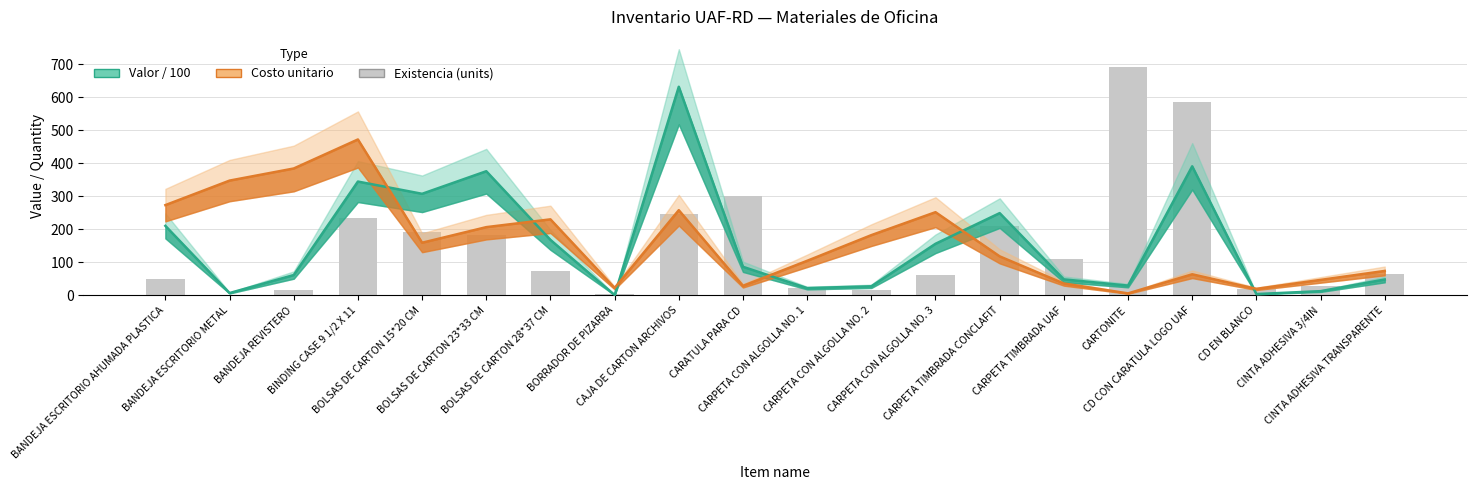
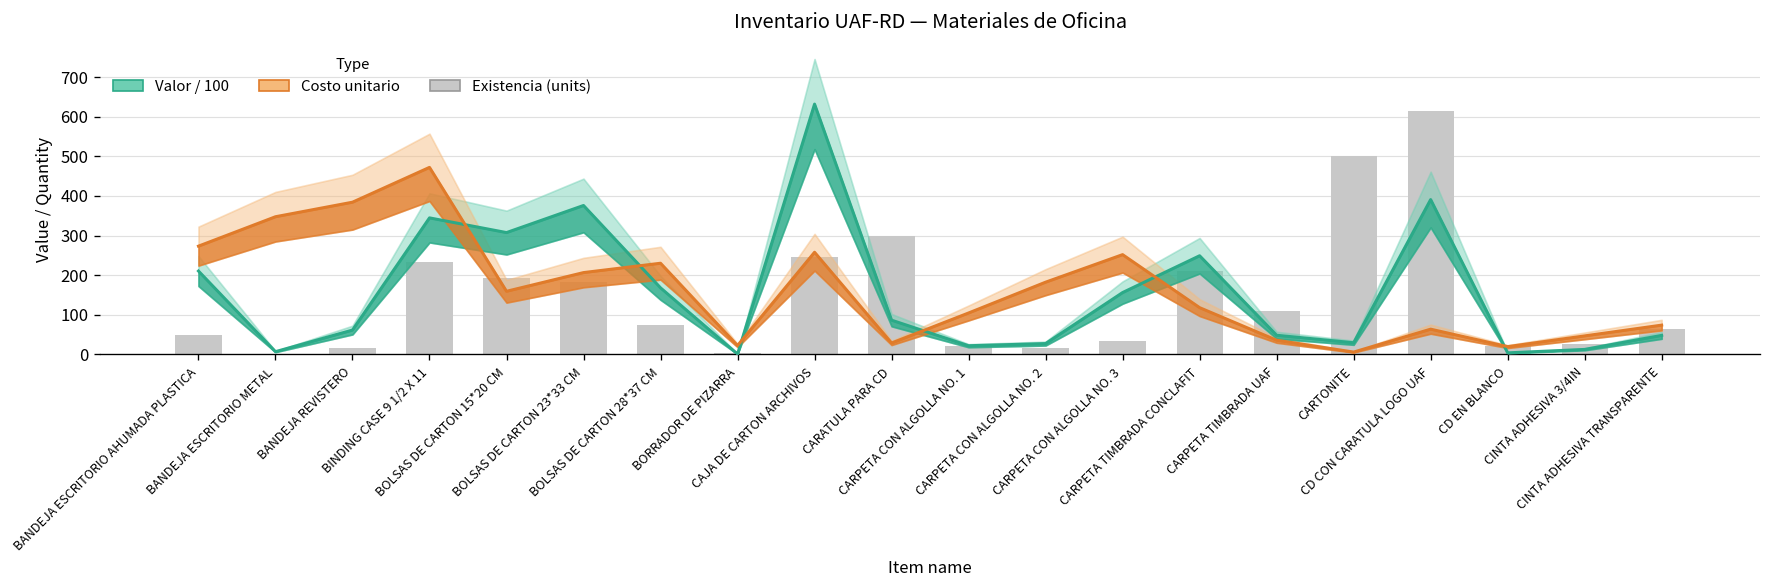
  {
    "Existencia (units)": {
      "BANDEJA ESCRITORIO AHUMADA PLASTICA": 50,
      "BANDEJA REVISTERO": 20,
      "BINDING CASE 9 1/2 X 11": 230,
      "BOLSAS DE CARTON 15*20 CM": 190,
      "BOLSAS DE CARTON 23*33 CM": 180,
      "BOLSAS DE CARTON 28*37 CM": 70,
      "CAJA DE CARTON ARCHIVOS": 250,
      "CARATULA PARA CD": 300,
      "CARPETA CON ALGOLLA NO. 1": 20,
      "CARPETA CON ALGOLLA NO. 2": 20,
-     "CARPETA CON ALGOLLA NO. 3": 60,
+     "CARPETA CON ALGOLLA NO. 3": 30,
      "CARPETA TIMBRADA CONCLAFIT": 210,
      "CARPETA TIMBRADA UAF": 110,
-     "CARTONITE": 690,
-     "CD CON CARATULA LOGO UAF": 590,
+     "CARTONITE": 500,
+     "CD CON CARATULA LOGO UAF": 610,
      "CD EN BLANCO": 20,
      "CINTA ADHESIVA 3/4IN": 30,
      "CINTA ADHESIVA TRANSPARENTE": 70
    }
  }
